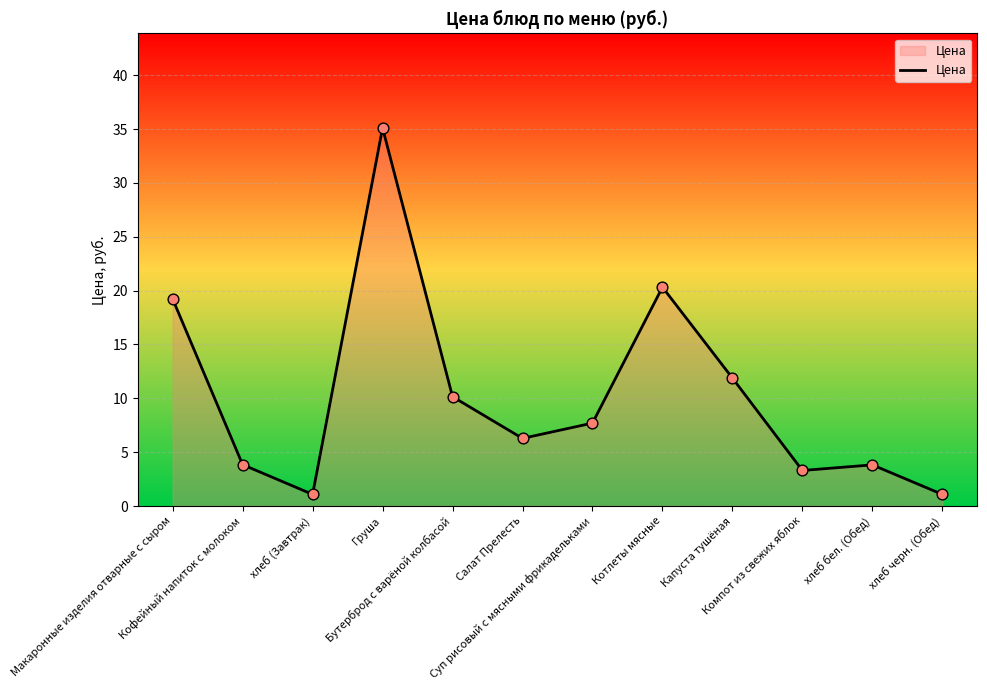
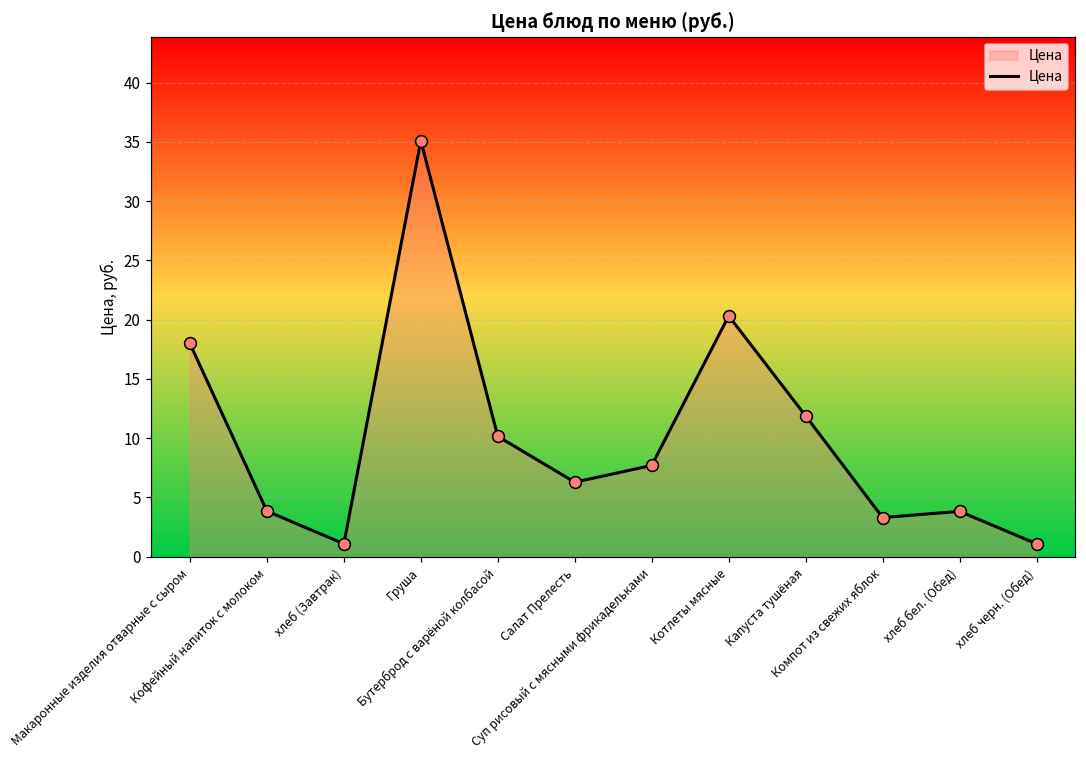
  {
-   "Макаронные изделия отварные с сыром": 19.2,
+   "Макаронные изделия отварные с сыром": 18.0,
    "Кофейный напиток с молоком": 3.8,
    "хлеб (Завтрак)": 1.1,
    "Груша": 35.1,
    "Бутерброд с варёной колбасой": 10.2,
    "Салат Прелесть": 6.3,
    "Суп рисовый с мясными фрикадельками": 7.7,
    "Котлеты мясные": 20.3,
    "Капуста тушёная": 11.9,
    "Компот из свежих яблок": 3.3,
    "хлеб бел. (Обед)": 3.8,
    "хлеб черн. (Обед)": 1.1
  }
